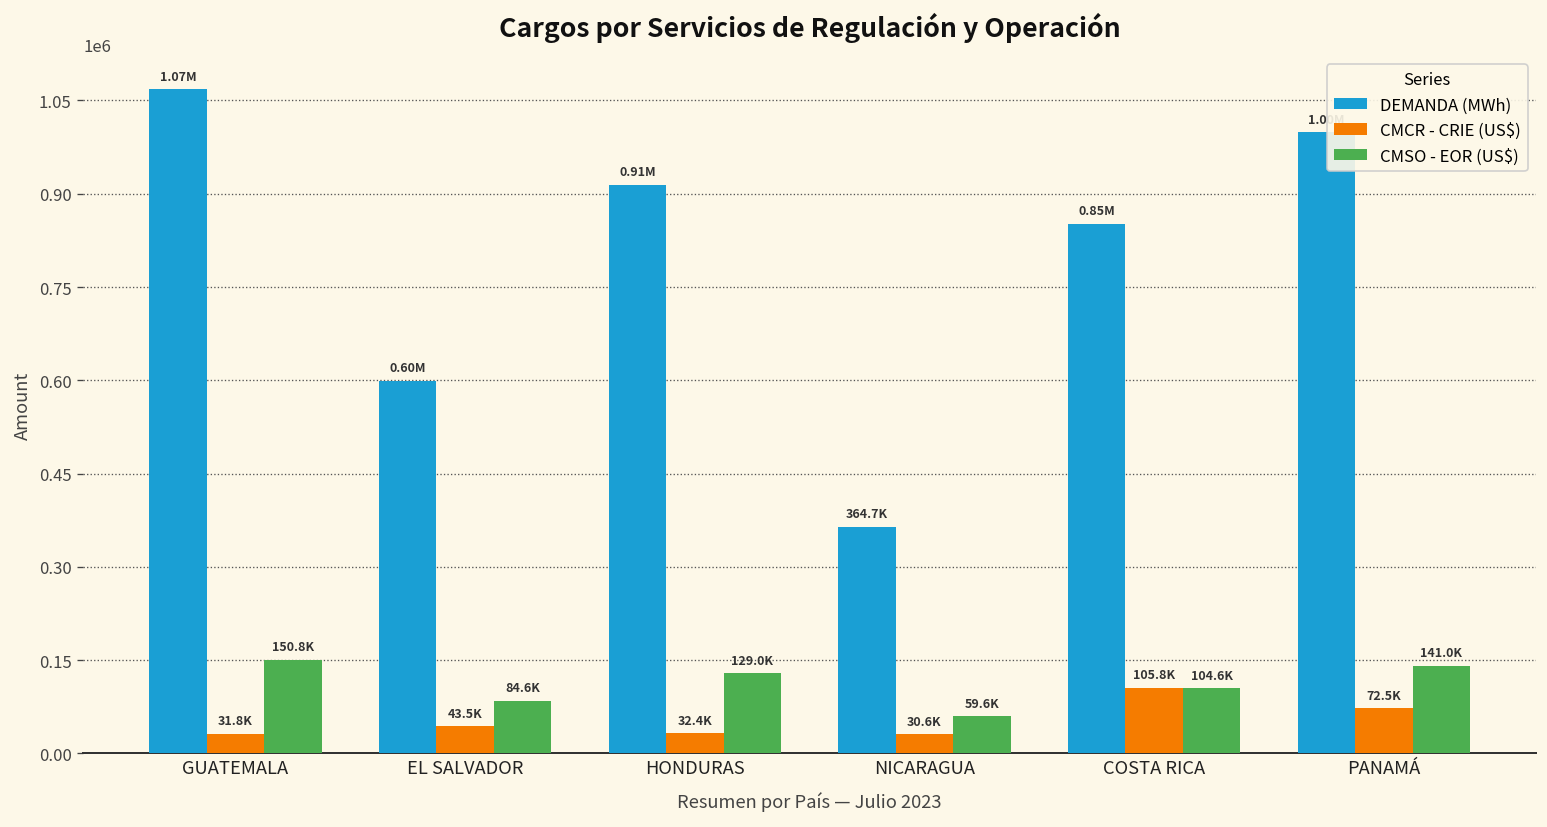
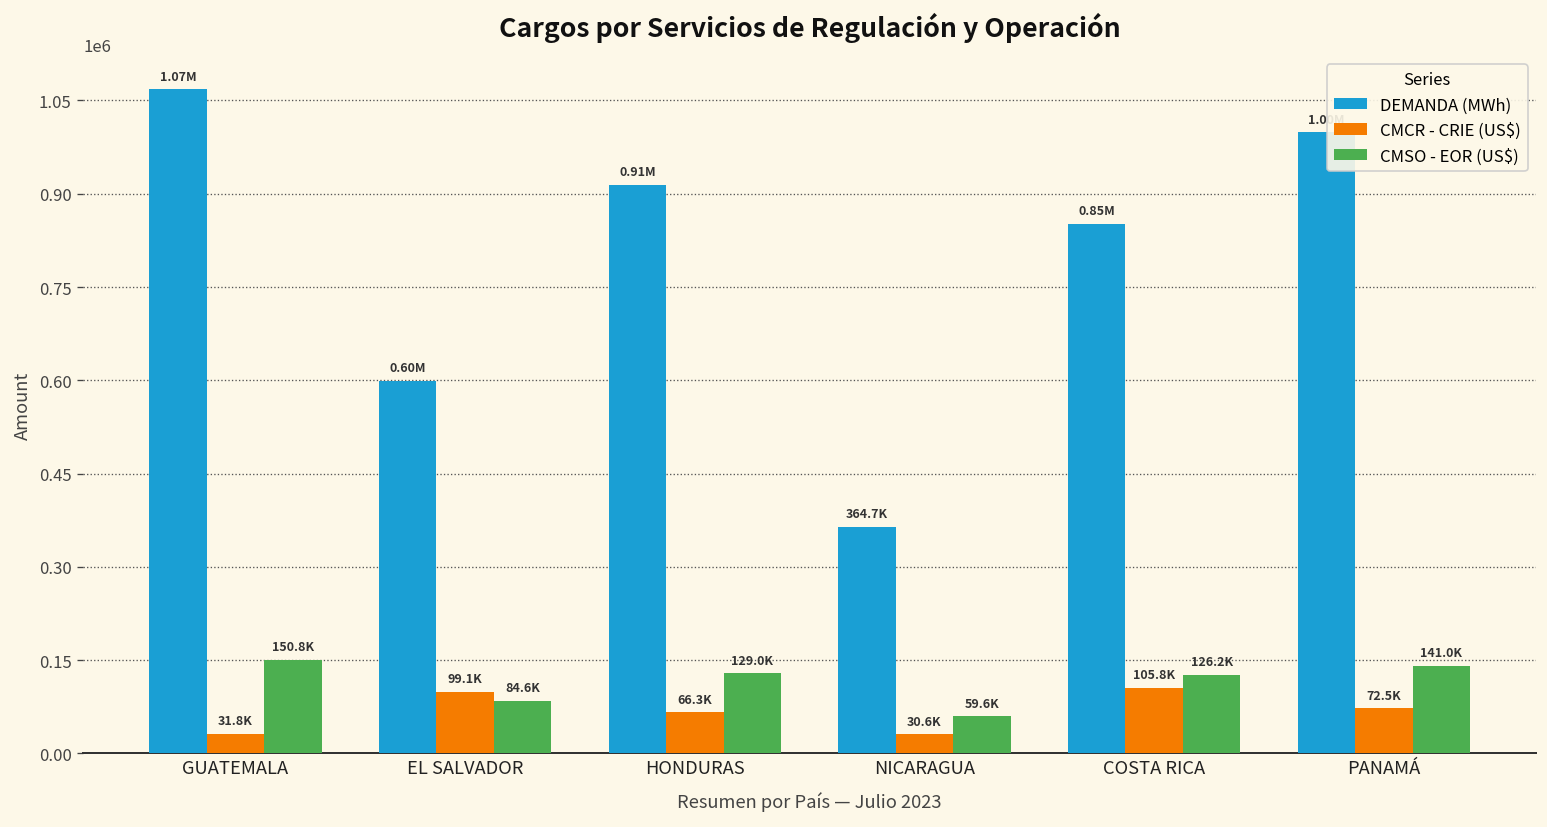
  {
    "DEMANDA (MWh)": {
      "GUATEMALA": "1.07M",
      "EL SALVADOR": "0.60M",
      "HONDURAS": "0.91M",
      "NICARAGUA": "364.7K",
      "COSTA RICA": "0.85M"
    },
    "CMCR - CRIE (US$)": {
      "GUATEMALA": "31.8K",
-     "EL SALVADOR": "43.5K",
-     "HONDURAS": "32.4K",
+     "EL SALVADOR": "99.1K",
+     "HONDURAS": "66.3K",
      "NICARAGUA": "30.6K",
      "COSTA RICA": "105.8K",
      "PANAMÁ": "72.5K"
    },
    "CMSO - EOR (US$)": {
      "GUATEMALA": "150.8K",
      "EL SALVADOR": "84.6K",
      "HONDURAS": "129.0K",
      "NICARAGUA": "59.6K",
-     "COSTA RICA": "104.6K",
+     "COSTA RICA": "126.2K",
      "PANAMÁ": "141.0K"
    }
  }
